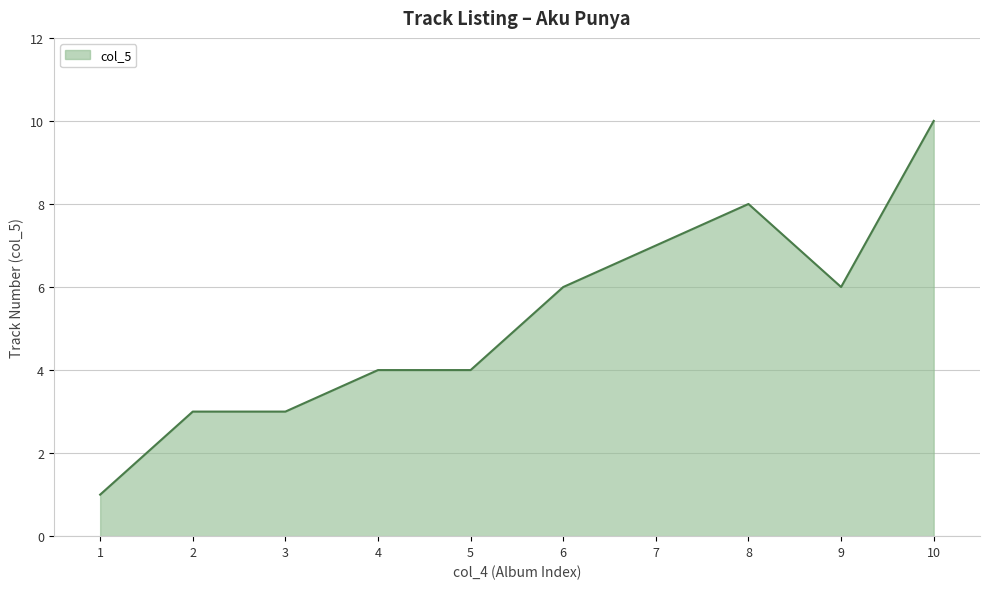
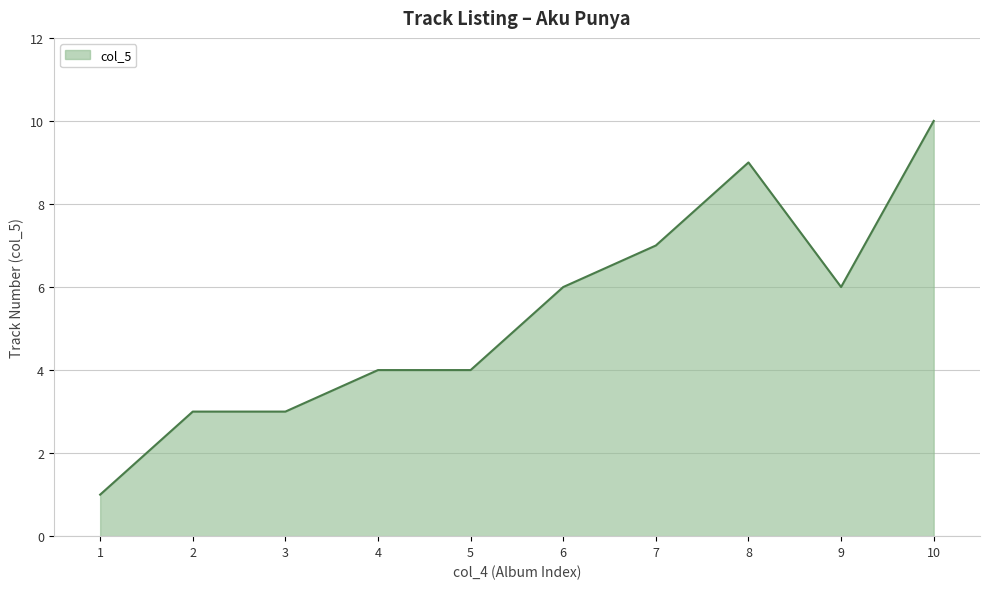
  {
    "1": 1,
    "2": 3,
    "3": 3,
    "4": 4,
    "5": 4,
    "6": 6,
    "7": 7,
-   "8": 8,
+   "8": 9,
    "9": 6,
    "10": 10
  }
